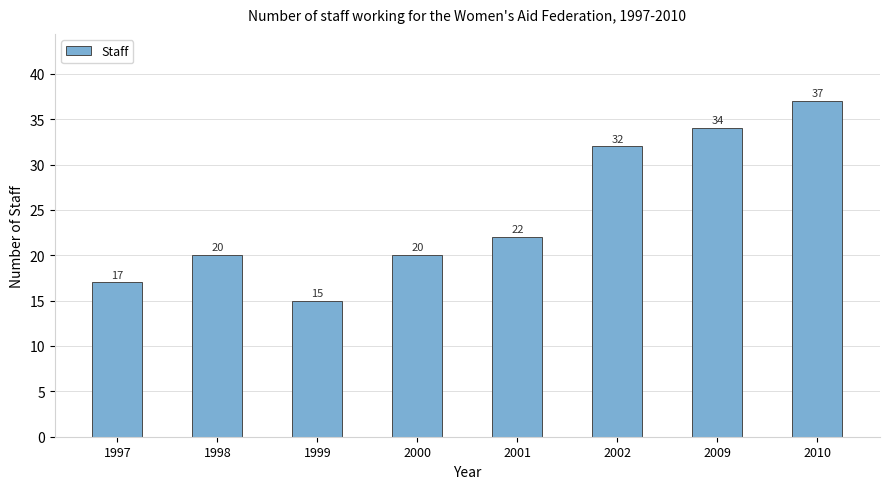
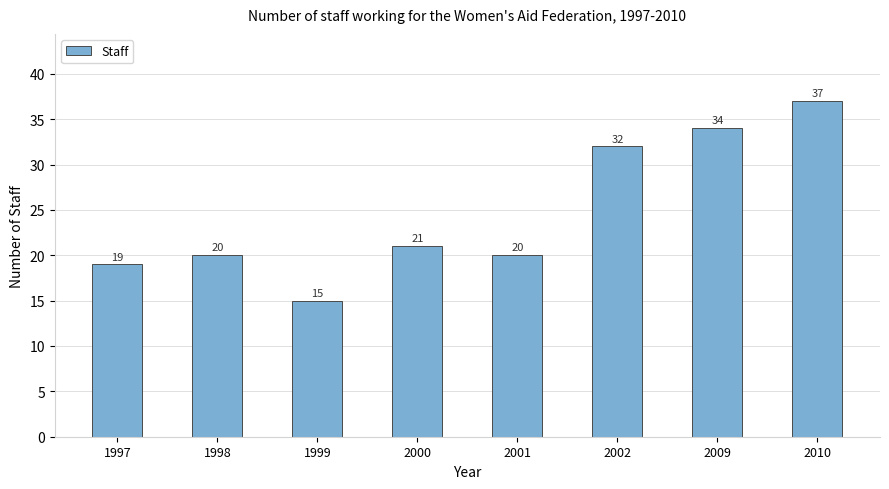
  {
-   "1997": 17,
+   "1997": 19,
    "1998": 20,
    "1999": 15,
-   "2000": 20,
-   "2001": 22,
+   "2000": 21,
+   "2001": 20,
    "2002": 32,
    "2009": 34,
    "2010": 37
  }
